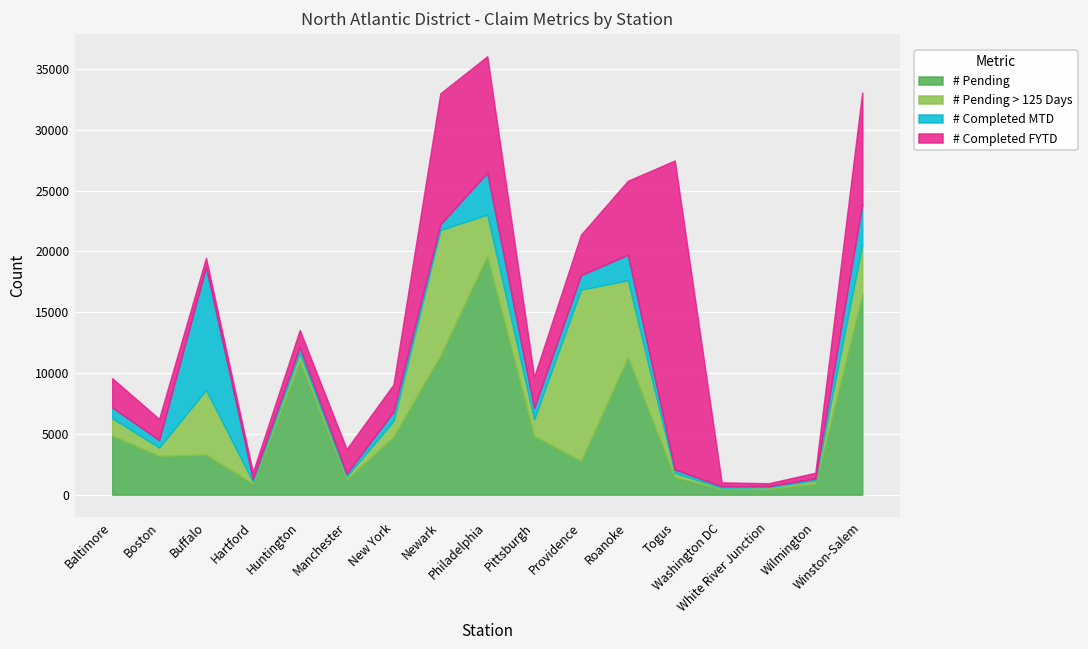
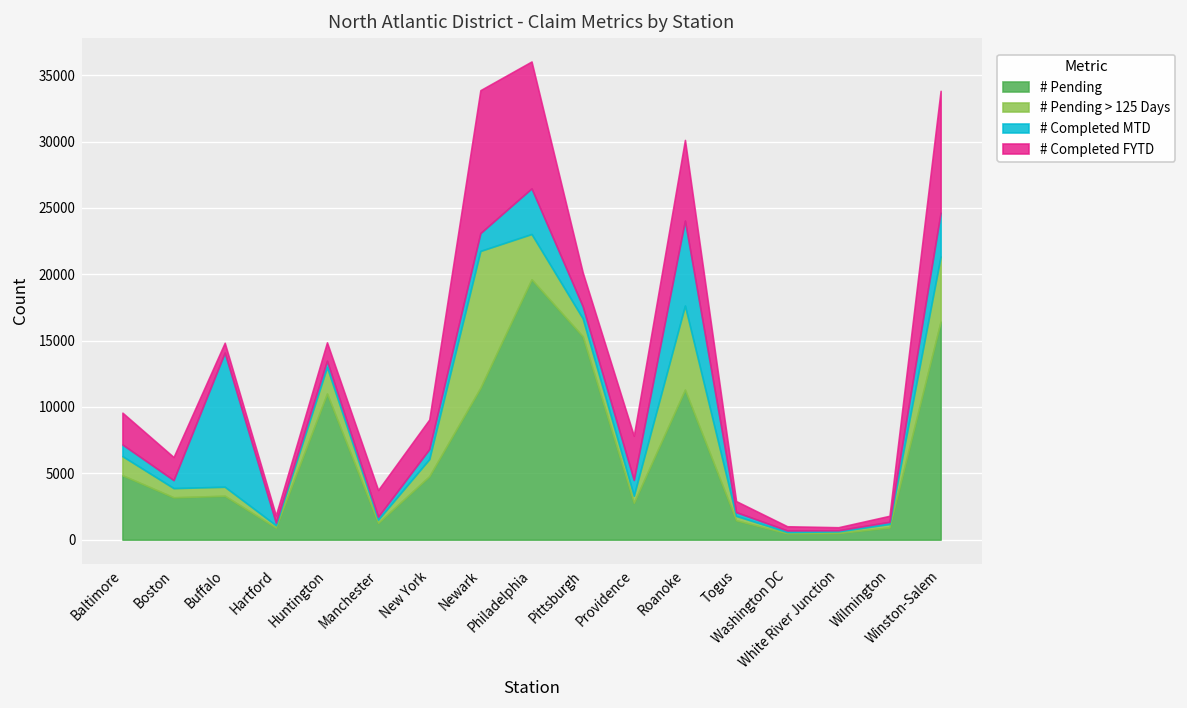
  {
    "# Pending": {
      "Baltimore": 4900,
      "Boston": 3200,
      "Buffalo": 3300,
      "Huntington": 11000,
      "Manchester": 1300,
      "New York": 4800,
      "Newark": 11400,
      "Philadelphia": 19600,
-     "Pittsburgh": 4800,
+     "Pittsburgh": 15300,
      "Providence": 2800,
      "Roanoke": 11300,
      "Togus": 1500,
      "Wilmington": 900,
      "Winston-Salem": 16400
    },
    "# Pending > 125 Days": {
      "Baltimore": 1400,
      "Boston": 700,
-     "Buffalo": 5300,
-     "Huntington": 700,
+     "Buffalo": 700,
+     "Huntington": 2000,
      "New York": 1300,
      "Newark": 10300,
      "Philadelphia": 3400,
      "Pittsburgh": 1400,
-     "Providence": 14100,
+     "Providence": 500,
      "Roanoke": 6300,
      "Togus": 300,
-     "Winston-Salem": 4100
+     "Winston-Salem": 4900
    },
    "# Completed MTD": {
      "Baltimore": 900,
      "Boston": 600,
      "Buffalo": 10100,
      "Huntington": 500,
      "New York": 800,
-     "Newark": 500,
+     "Newark": 1300,
      "Philadelphia": 3400,
      "Pittsburgh": 900,
      "Providence": 1200,
-     "Roanoke": 2100,
+     "Roanoke": 6400,
      "Togus": 300,
      "Winston-Salem": 3300
    },
    "# Completed FYTD": {
      "Baltimore": 2400,
      "Boston": 1700,
      "Buffalo": 700,
      "Hartford": 500,
      "Huntington": 1400,
      "Manchester": 2000,
      "New York": 2200,
      "Newark": 10800,
      "Philadelphia": 9600,
      "Pittsburgh": 2600,
      "Providence": 3300,
      "Roanoke": 6100,
-     "Togus": 25400,
+     "Togus": 800,
      "Washington DC": 300,
      "Wilmington": 500,
      "Winston-Salem": 9200
    }
  }
